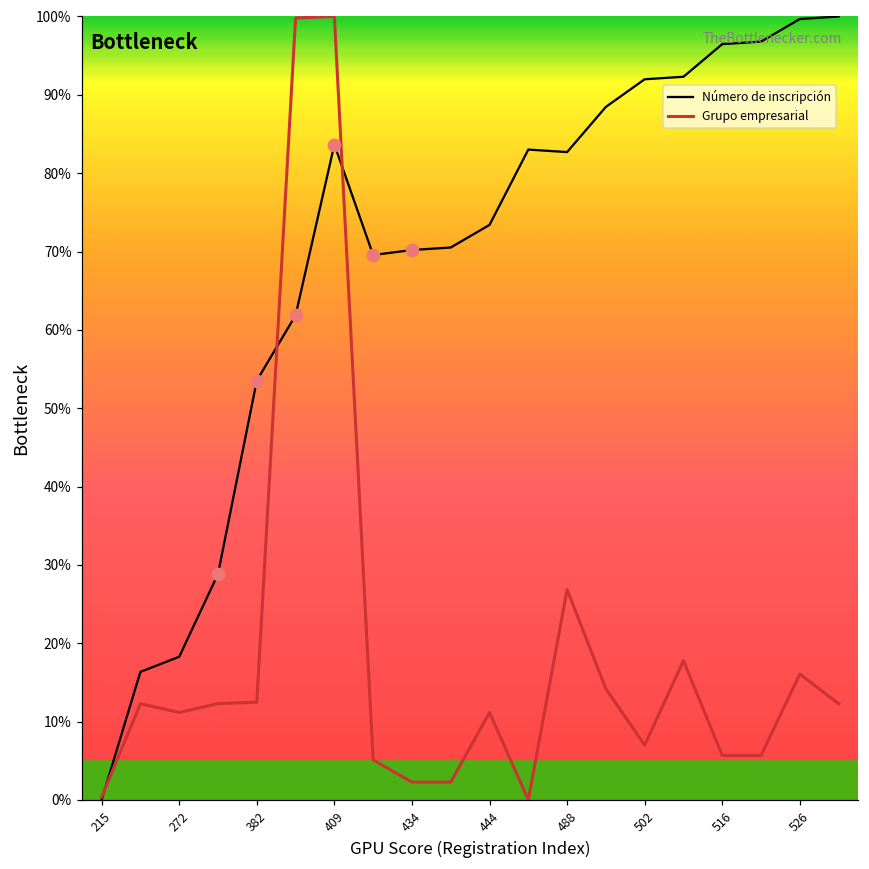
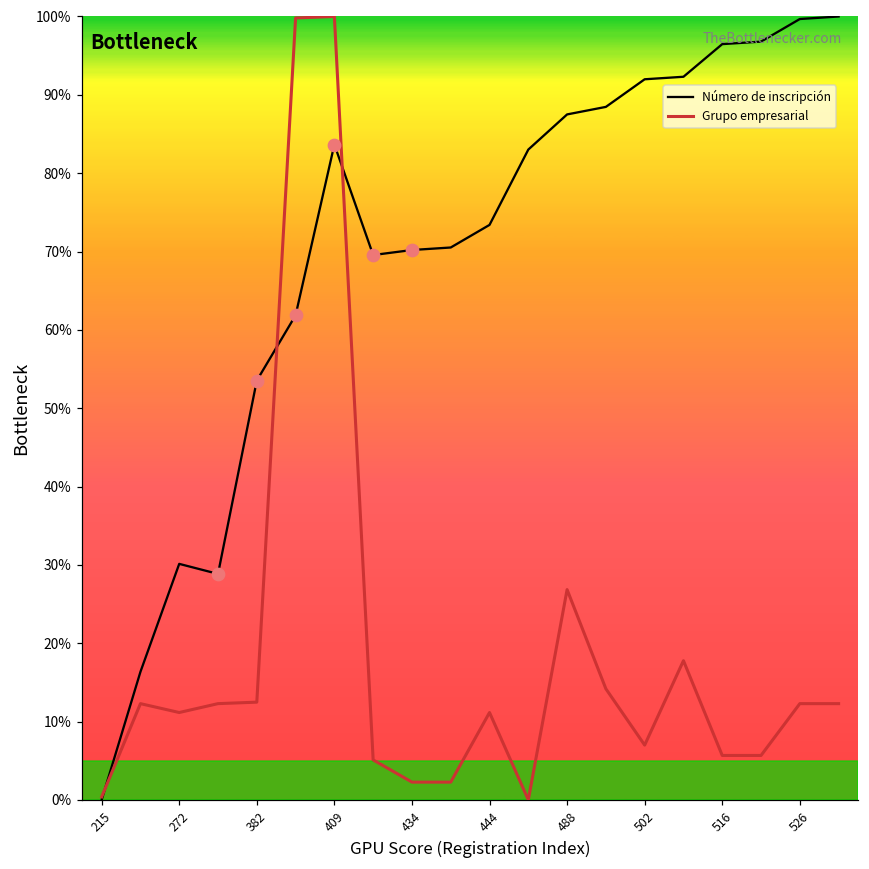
  {
    "Número de inscripción": {
-     "272": "18%",
+     "272": "30%",
      "444": "73%",
-     "488": "83%",
+     "488": "88%",
      "502": "92%",
      "516": "96%",
      "526": "100%"
    },
    "Grupo empresarial": {
      "272": "11%",
      "382": "12%",
      "409": "100%",
      "444": "11%",
      "488": "27%",
      "502": "7%",
      "516": "6%",
-     "526": "16%"
+     "526": "12%"
    }
  }
